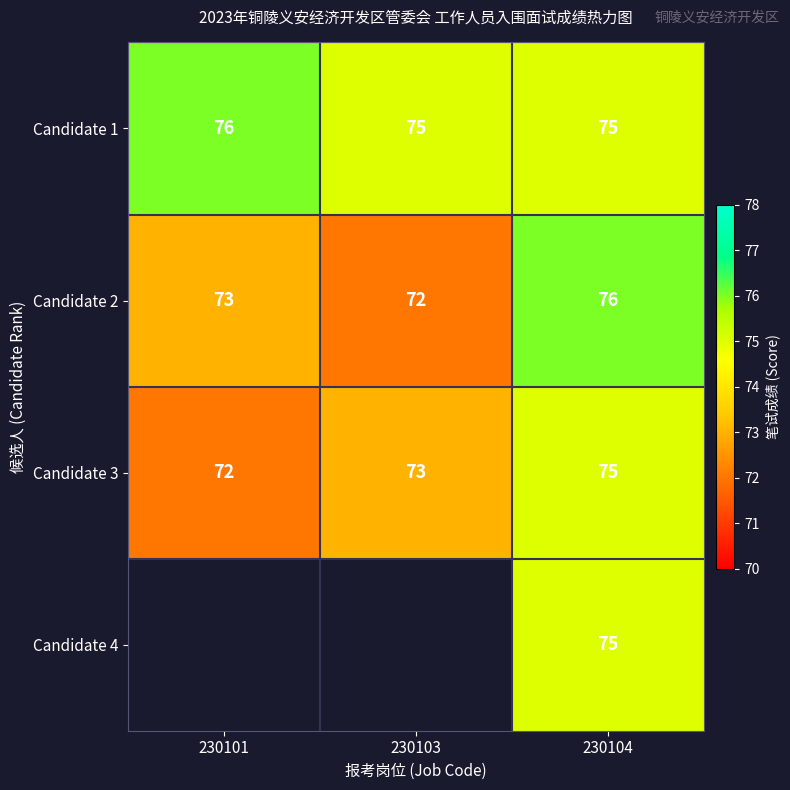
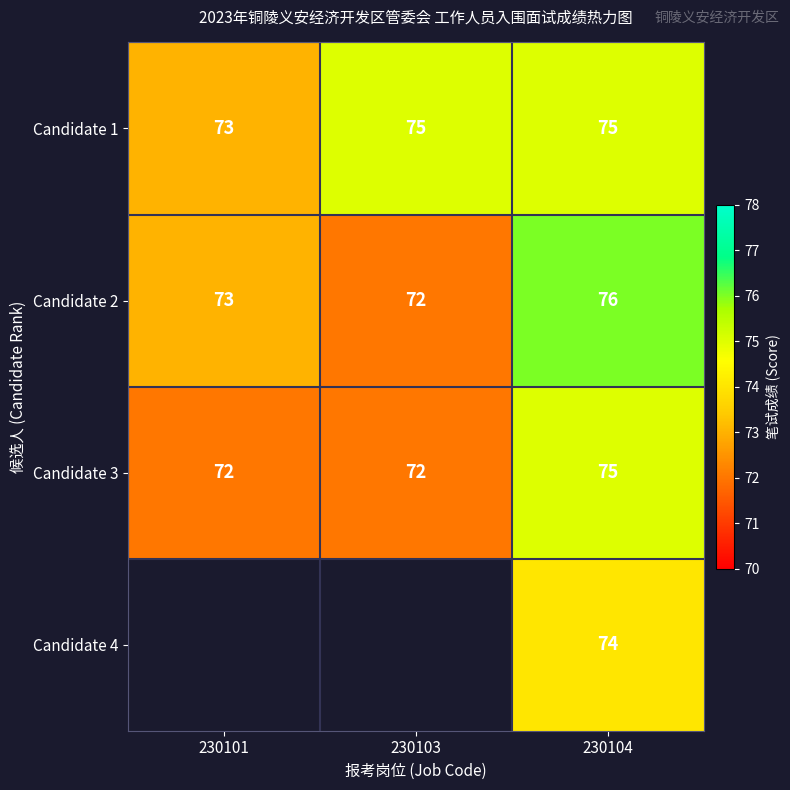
  {
    "Candidate 1": {
-     "230101": 76,
+     "230101": 73,
      "230103": 75,
      "230104": 75
    },
    "Candidate 2": {
      "230101": 73,
      "230103": 72,
      "230104": 76
    },
    "Candidate 3": {
      "230101": 72,
-     "230103": 73,
+     "230103": 72,
      "230104": 75
    },
    "Candidate 4": {
-     "230104": 75
+     "230104": 74
    }
  }
